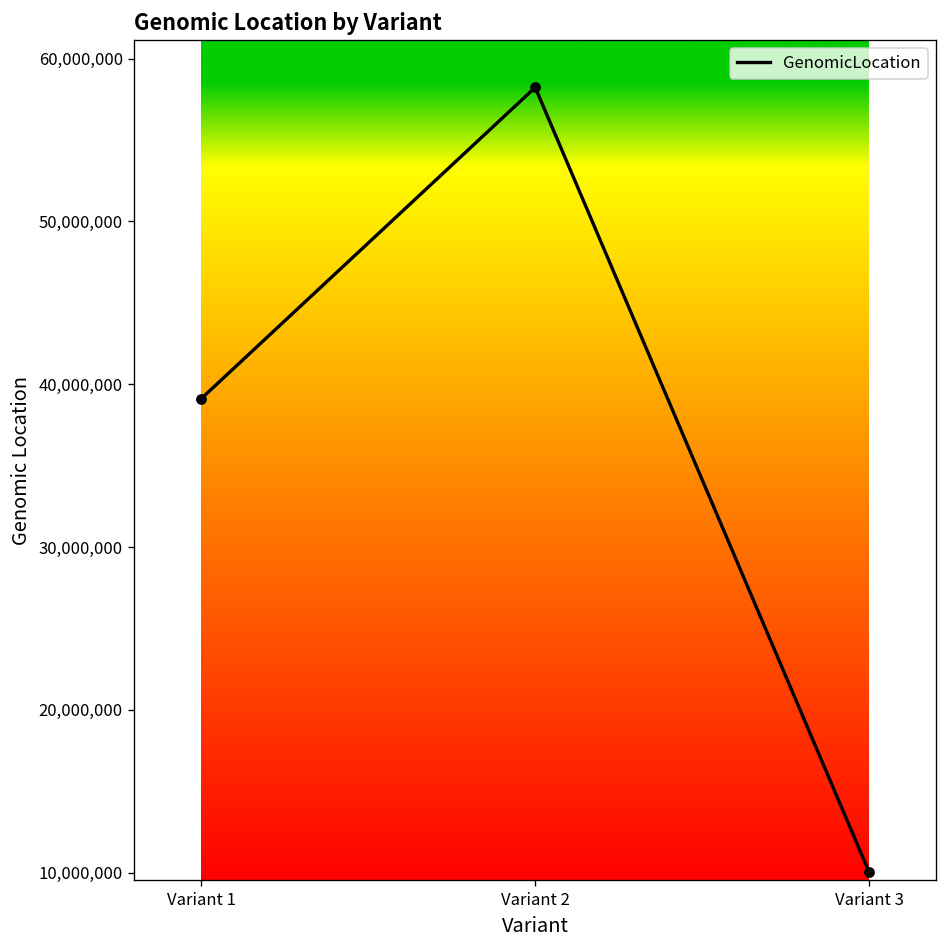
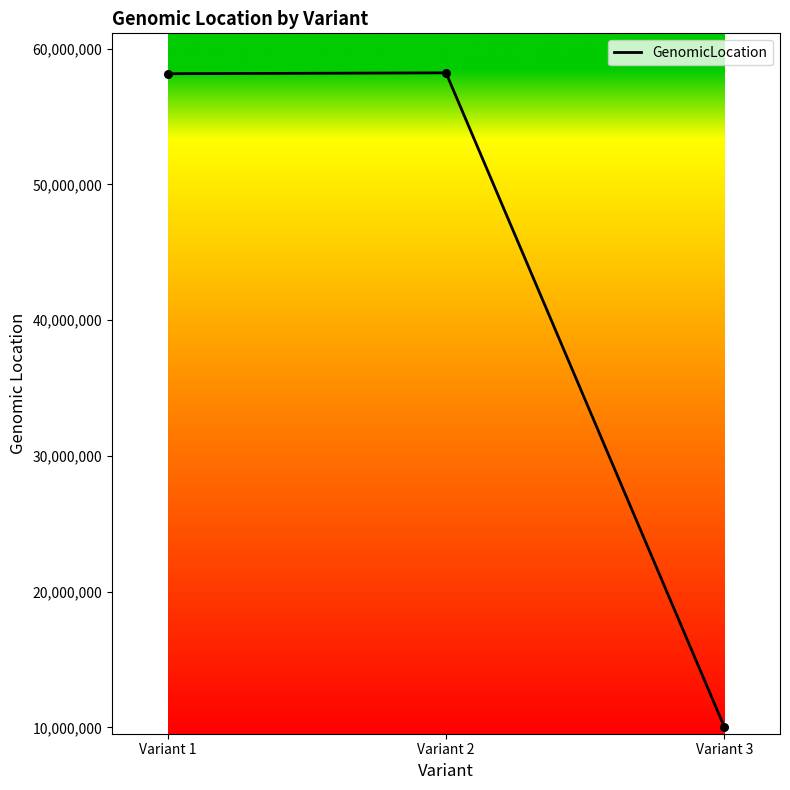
  {
-   "Variant 1": "39,100,000",
+   "Variant 1": "58,200,000",
    "Variant 2": "58,200,000",
    "Variant 3": "10,000,000"
  }
